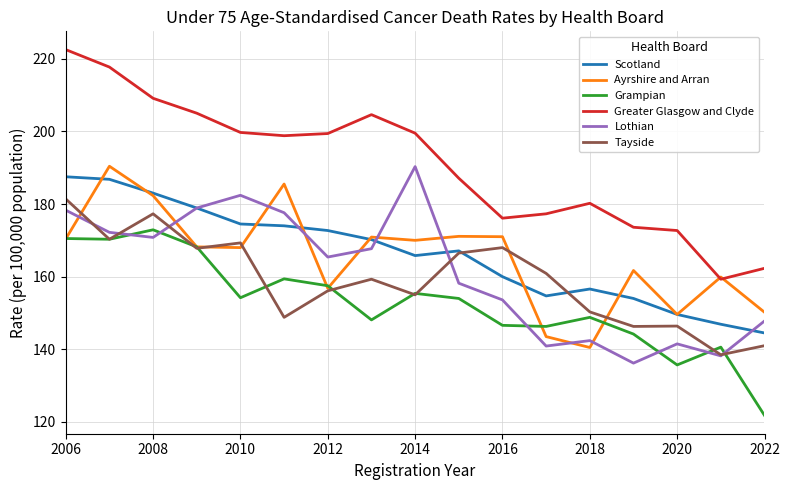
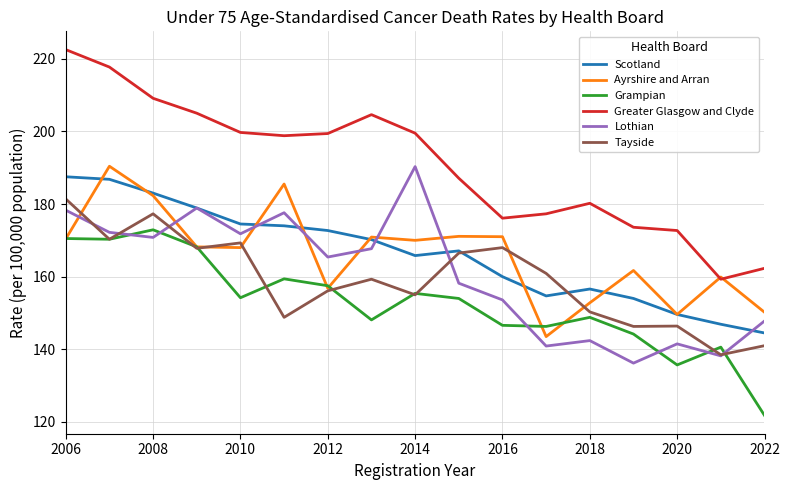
  {
    "Scotland": {
      "2006": 188,
      "2008": 183,
      "2010": 175,
      "2012": 173,
      "2014": 166,
      "2016": 160,
      "2018": 157,
      "2022": 145
    },
    "Ayrshire and Arran": {
      "2008": 182,
      "2010": 168,
      "2014": 170,
      "2016": 171,
-     "2018": 141,
+     "2018": 153,
      "2022": 150
    },
    "Grampian": {
      "2008": 173,
      "2010": 154,
      "2012": 158,
      "2016": 147,
      "2018": 149,
      "2020": 136,
      "2022": 122
    },
    "Greater Glasgow and Clyde": {
      "2006": 223,
      "2008": 209,
      "2010": 200,
      "2012": 199,
      "2014": 200,
      "2016": 176,
      "2018": 180,
      "2020": 173,
      "2022": 162
    },
    "Lothian": {
      "2006": 178,
      "2008": 171,
-     "2010": 182,
+     "2010": 172,
      "2012": 165,
      "2014": 190,
      "2016": 154,
      "2018": 142,
      "2020": 142,
      "2022": 148
    },
    "Tayside": {
      "2006": 181,
      "2008": 177,
      "2010": 169,
      "2016": 168,
      "2018": 150,
      "2020": 146,
      "2022": 141
    }
  }
